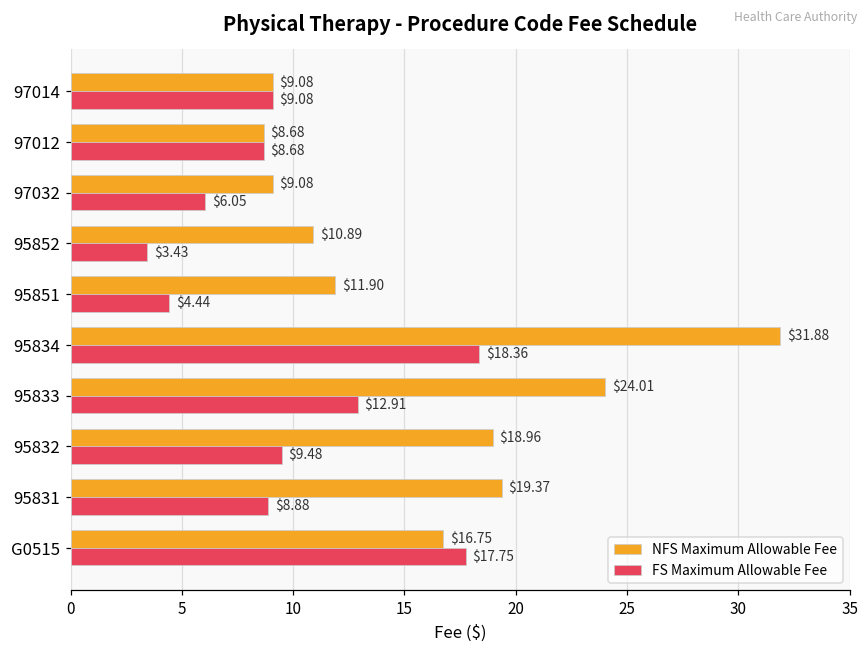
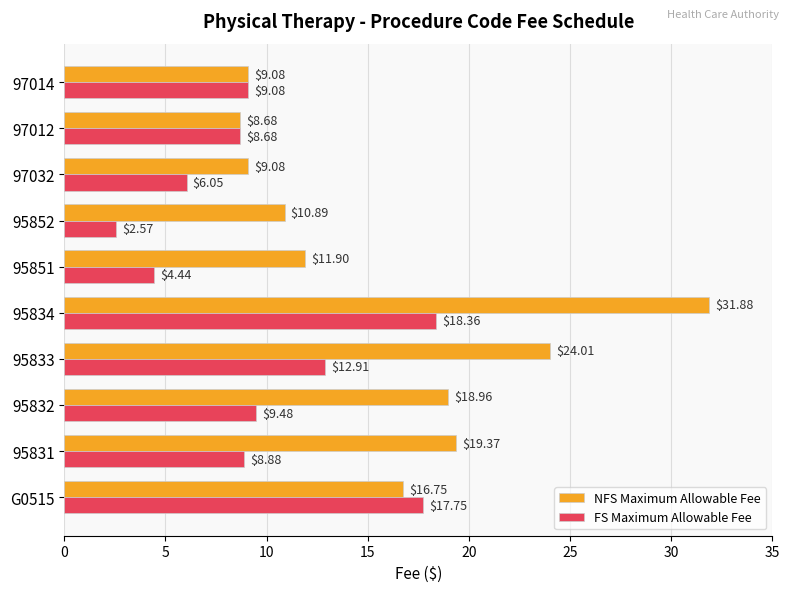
  {
    "NFS Maximum Allowable Fee": {
      "97014": "$9.08",
      "97012": "$8.68",
      "97032": "$9.08",
      "95852": "$10.89",
      "95851": "$11.90",
      "95834": "$31.88",
      "95833": "$24.01",
      "95832": "$18.96",
      "95831": "$19.37",
      "G0515": "$16.75"
    },
    "FS Maximum Allowable Fee": {
      "97014": "$9.08",
      "97012": "$8.68",
      "97032": "$6.05",
-     "95852": "$3.43",
+     "95852": "$2.57",
      "95851": "$4.44",
      "95834": "$18.36",
      "95833": "$12.91",
      "95832": "$9.48",
      "95831": "$8.88",
      "G0515": "$17.75"
    }
  }
